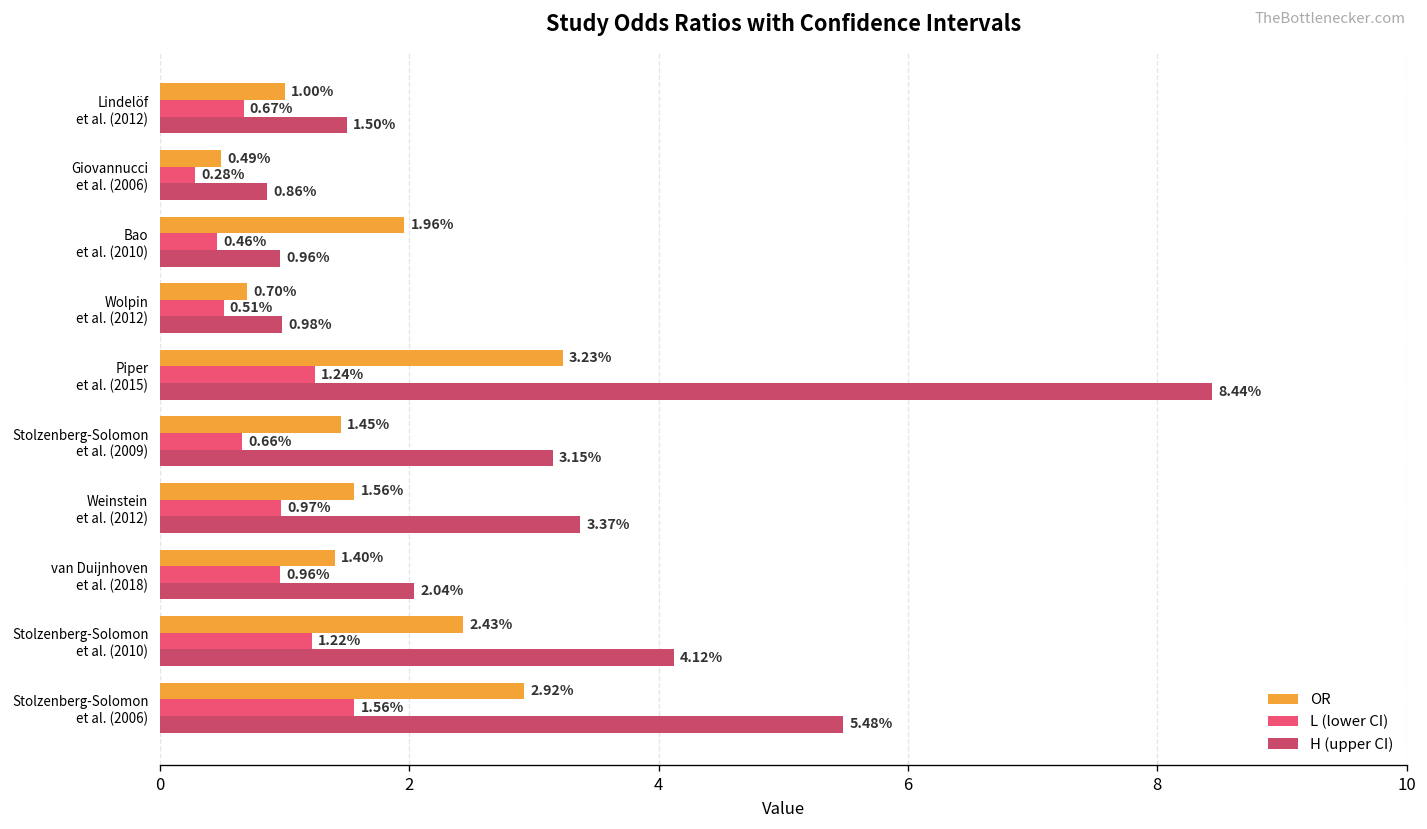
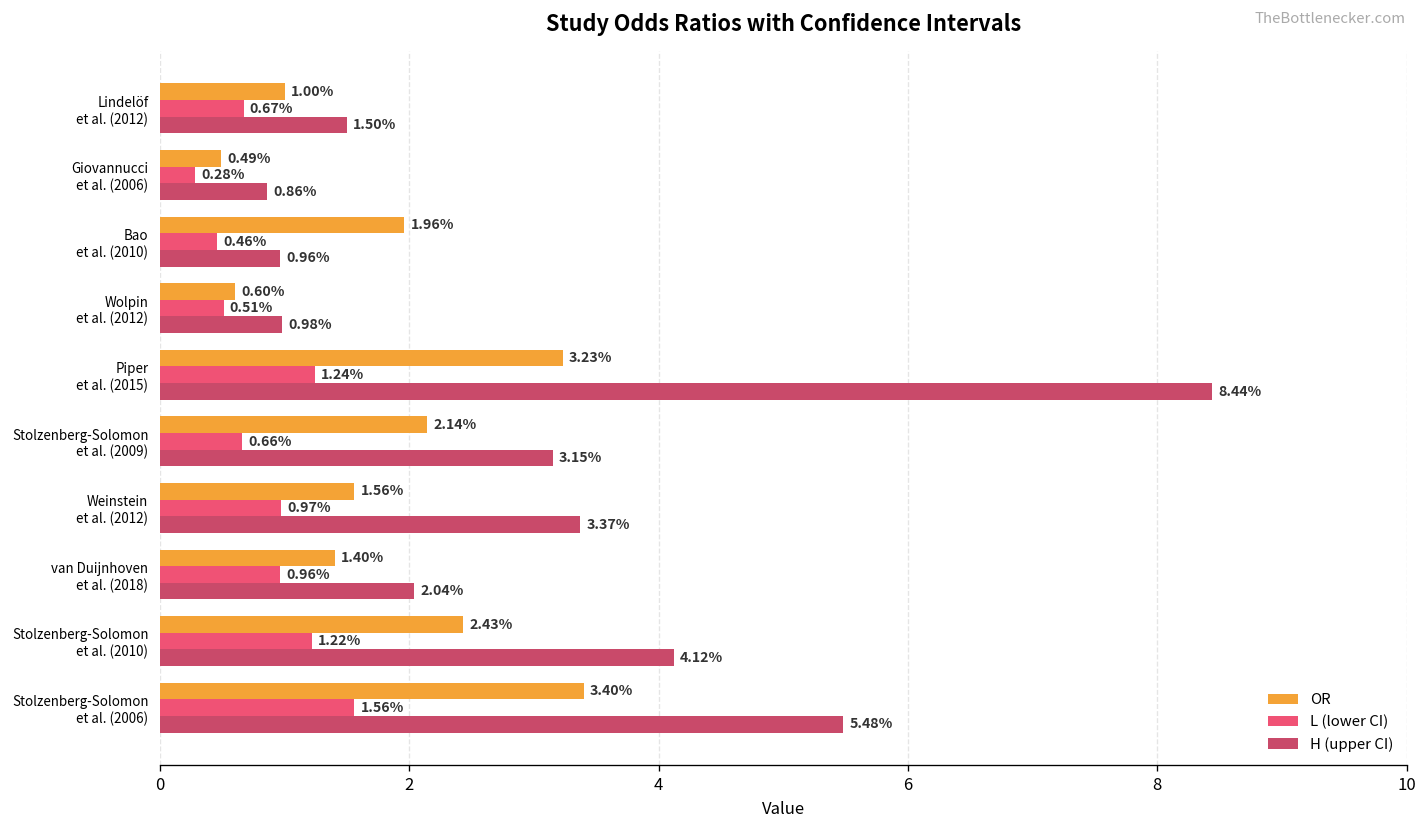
  {
    "OR": {
      "Lindelöf et al. (2012)": "1.00%",
      "Giovannucci et al. (2006)": "0.49%",
      "Bao et al. (2010)": "1.96%",
-     "Wolpin et al. (2012)": "0.70%",
+     "Wolpin et al. (2012)": "0.60%",
      "Piper et al. (2015)": "3.23%",
-     "Stolzenberg-Solomon et al. (2009)": "1.45%",
+     "Stolzenberg-Solomon et al. (2009)": "2.14%",
      "Weinstein et al. (2012)": "1.56%",
      "van Duijnhoven et al. (2018)": "1.40%",
      "Stolzenberg-Solomon et al. (2010)": "2.43%",
-     "Stolzenberg-Solomon et al. (2006)": "2.92%"
+     "Stolzenberg-Solomon et al. (2006)": "3.40%"
    }
  }
